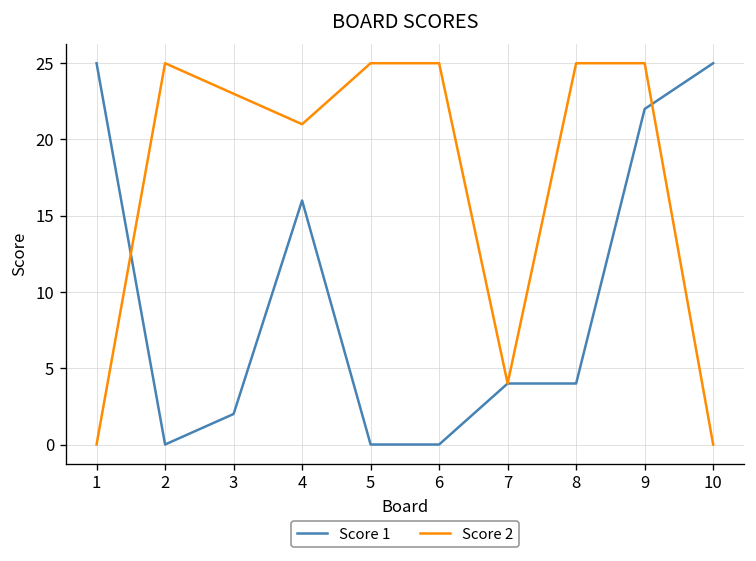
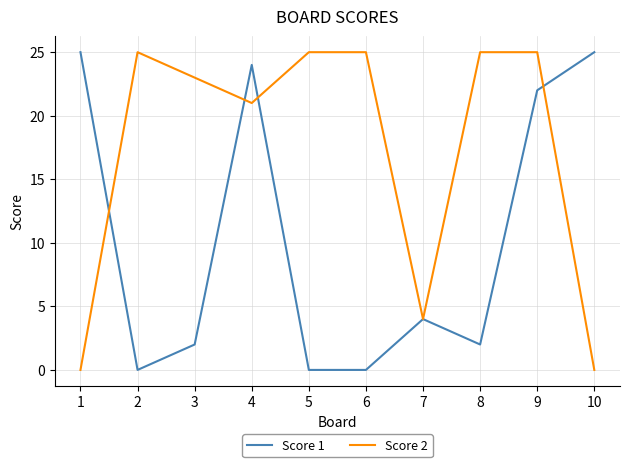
  {
    "Score 1": {
      "1": 25,
      "2": 0,
      "3": 2,
-     "4": 16,
+     "4": 24,
      "5": 0,
      "6": 0,
-     "8": 4,
+     "8": 2,
      "9": 22,
      "10": 25
    },
    "Score 2": {
      "1": 0,
      "2": 25,
      "3": 23,
      "4": 21,
      "5": 25,
      "6": 25,
      "8": 25,
      "9": 25,
      "10": 0
    }
  }
